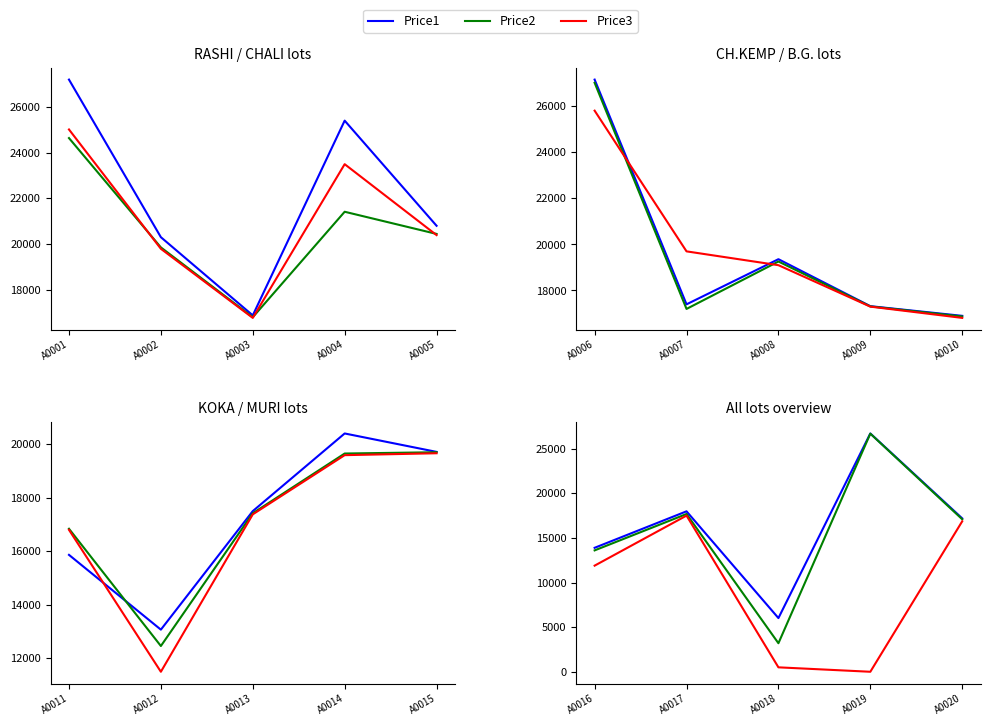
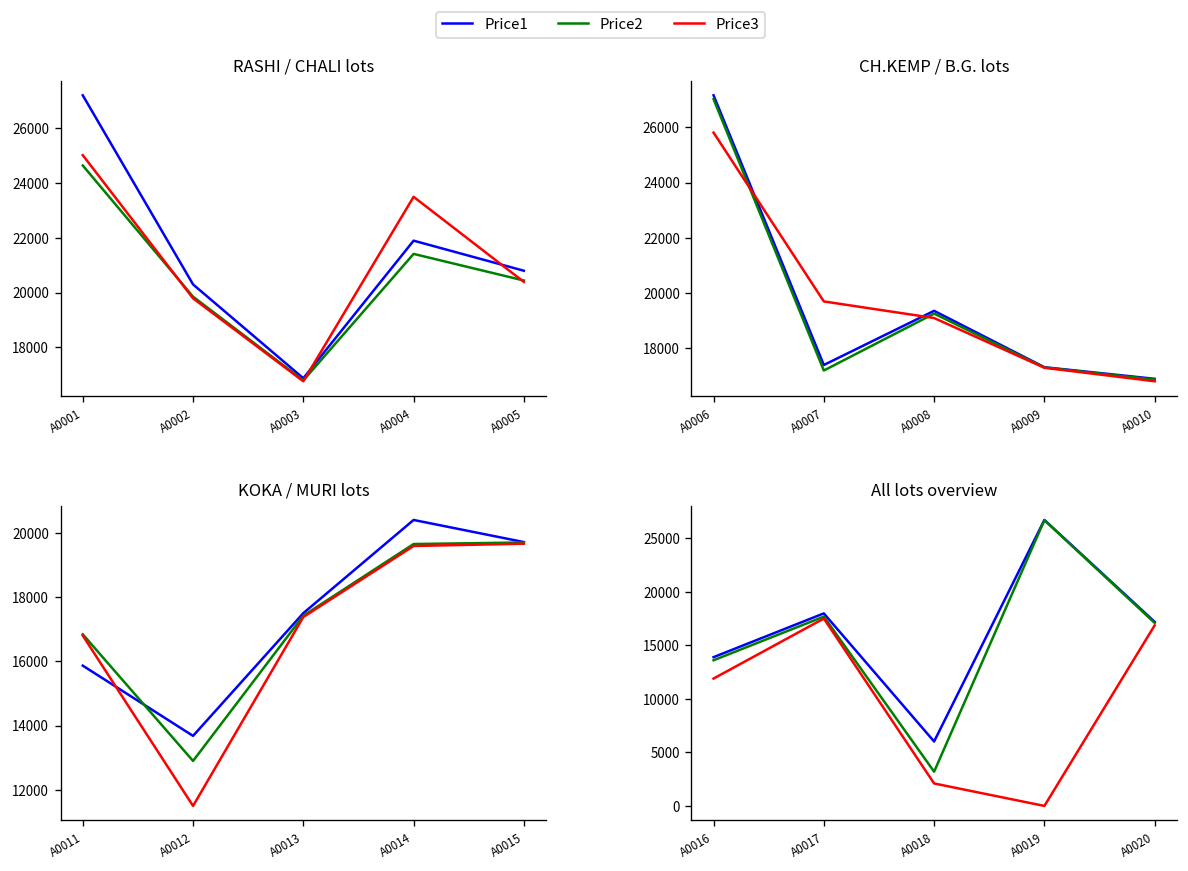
  {
    "RASHI / CHALI lots": {
      "Price1": {
        "A0001": 27200,
        "A0002": 20300,
-       "A0004": 25400,
+       "A0004": 21900,
        "A0005": 20800
      },
      "Price2": {
        "A0001": 24600,
        "A0004": 21400
      },
      "Price3": {
        "A0001": 25000,
        "A0004": 23500
      }
    },
    "CH.KEMP / B.G. lots": {
      "Price1": {
        "A0006": 27200,
        "A0007": 17400
      },
      "Price2": {
        "A0006": 27000,
        "A0007": 17200
      },
      "Price3": {
        "A0006": 25800,
        "A0007": 19700,
        "A0008": 19100
      }
    },
    "KOKA / MURI lots": {
      "Price1": {
        "A0011": 15900,
-       "A0012": 13100,
+       "A0012": 13700,
        "A0014": 20400
      },
      "Price2": {
-       "A0012": 12500
+       "A0012": 12900
      },
      "Price3": {
        "A0012": 11500
      }
    },
    "All lots overview": {
      "Price1": {
        "A0016": 14000,
        "A0017": 18000,
        "A0018": 6000
      },
      "Price2": {
        "A0016": 14000,
        "A0018": 3000
      },
      "Price3": {
        "A0016": 12000,
-       "A0018": 0,
+       "A0018": 2000,
        "A0019": 0
      }
    }
  }
